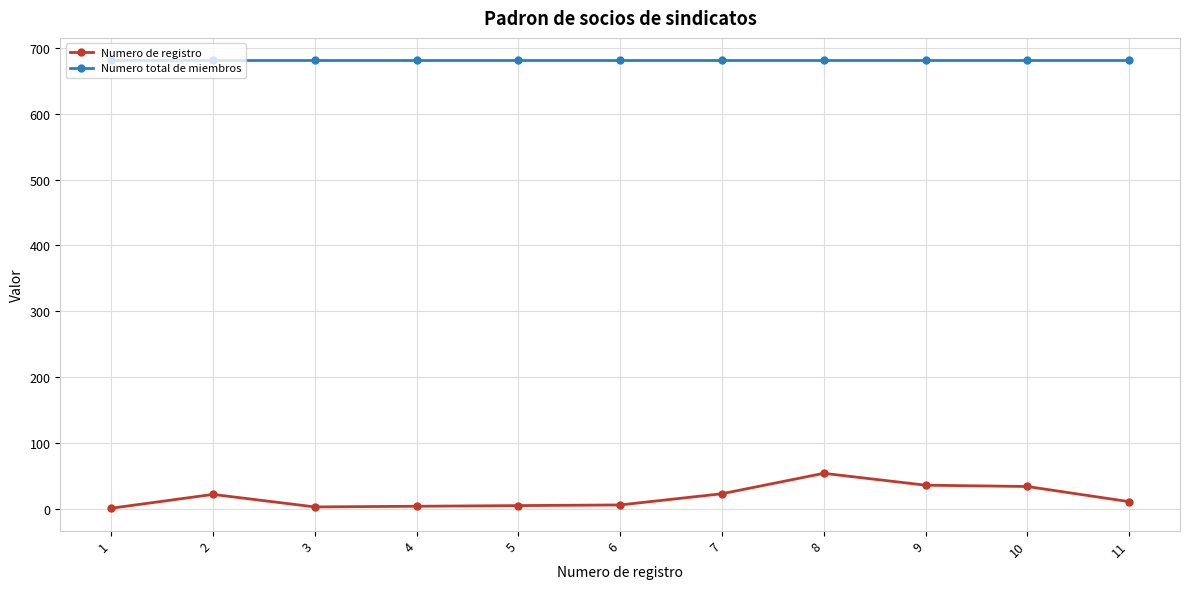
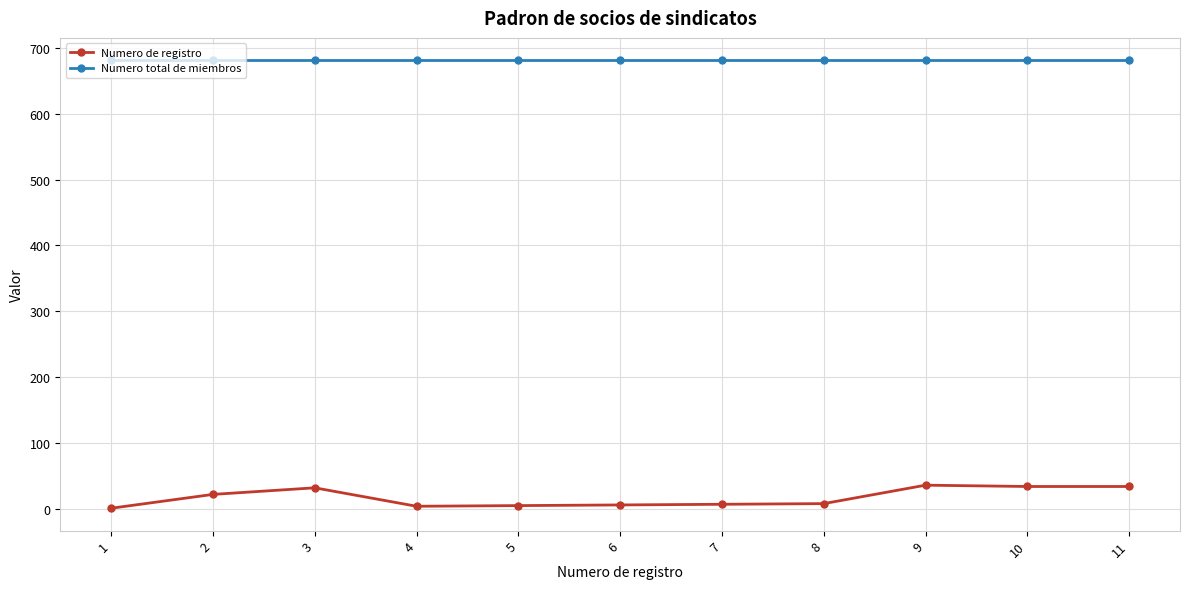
  {
    "Numero de registro": {
      "1": 0,
      "2": 20,
-     "3": 0,
+     "3": 30,
      "4": 0,
      "5": 10,
      "6": 10,
-     "7": 20,
-     "8": 50,
+     "7": 10,
+     "8": 10,
      "9": 40,
      "10": 30,
-     "11": 10
+     "11": 30
    },
    "Numero total de miembros": {
      "3": 680,
      "4": 680,
      "5": 680,
      "6": 680,
      "7": 680,
      "8": 680,
      "9": 680,
      "10": 680,
      "11": 680
    }
  }
